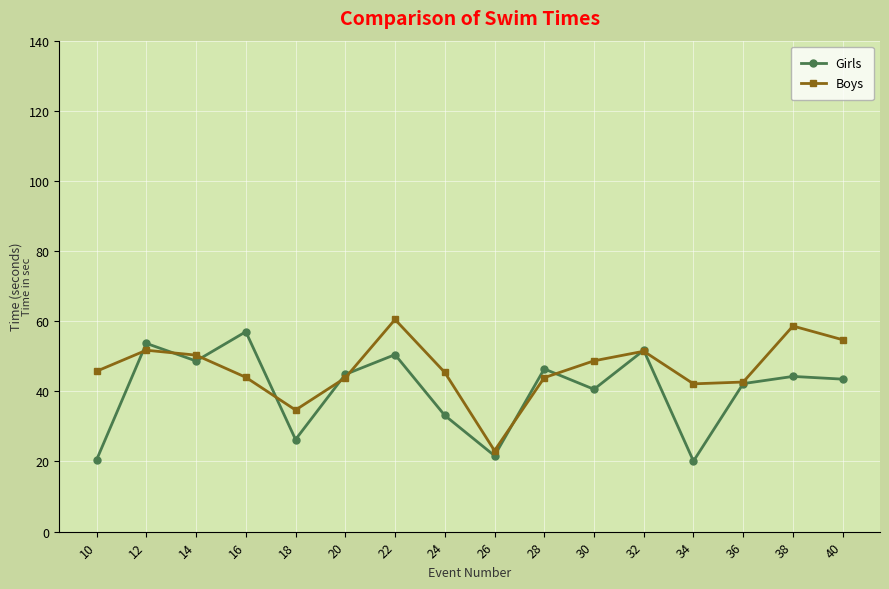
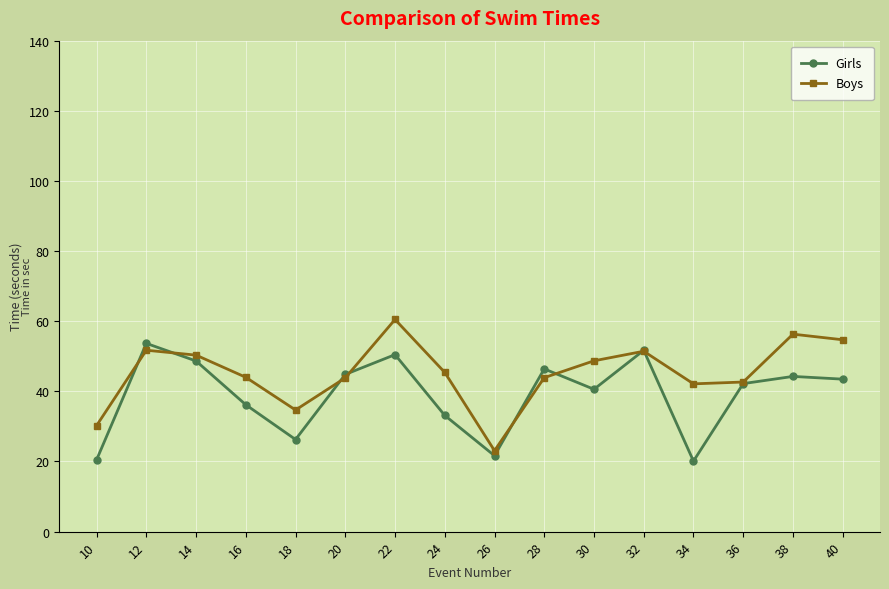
  {
    "Girls": {
      "10": 20,
      "12": 54,
      "14": 49,
-     "16": 57,
+     "16": 36,
      "18": 26,
      "20": 45,
      "22": 50,
      "24": 33,
      "26": 22,
      "28": 46,
      "30": 41,
      "34": 20,
      "38": 44,
      "40": 43
    },
    "Boys": {
-     "10": 46,
+     "10": 30,
      "12": 52,
      "14": 50,
      "16": 44,
      "18": 35,
      "20": 44,
      "22": 60,
      "24": 45,
      "26": 23,
      "28": 44,
      "30": 49,
      "34": 42,
-     "38": 59,
+     "38": 56,
      "40": 55
    }
  }
